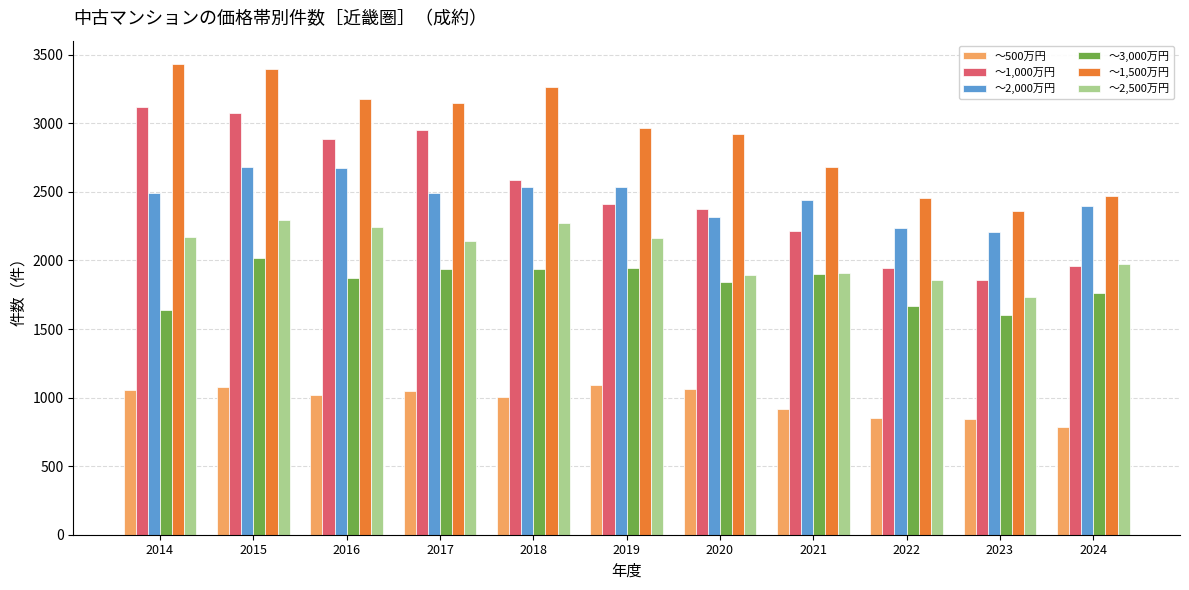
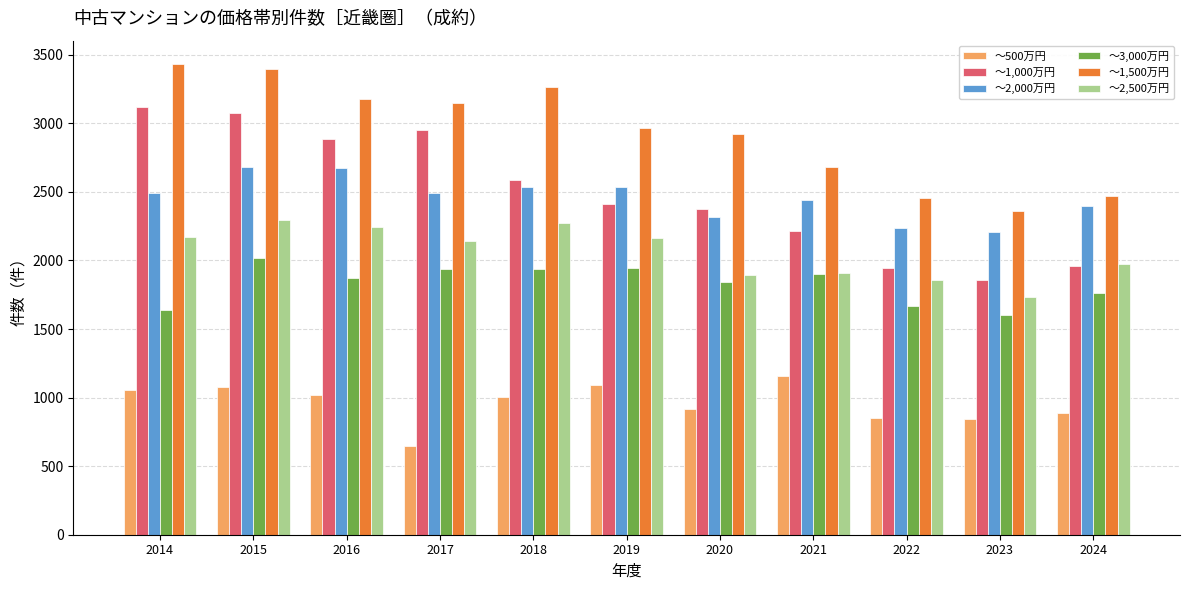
  {
    "～500万円": {
      "2014": 1050,
      "2015": 1080,
      "2016": 1020,
-     "2017": 1050,
+     "2017": 650,
      "2018": 1010,
      "2019": 1090,
-     "2020": 1060,
-     "2021": 920,
+     "2020": 920,
+     "2021": 1160,
      "2022": 850,
      "2023": 840,
-     "2024": 780
+     "2024": 890
    },
    "～1,000万円": {
      "2014": 3120,
      "2015": 3070,
      "2016": 2890,
      "2017": 2950,
      "2018": 2590,
      "2019": 2410,
      "2020": 2370,
      "2021": 2220,
      "2022": 1940,
      "2023": 1860,
      "2024": 1960
    },
    "～2,000万円": {
      "2014": 2500,
      "2015": 2680,
      "2016": 2670,
      "2017": 2490,
      "2018": 2540,
      "2019": 2540,
      "2020": 2320,
      "2021": 2440,
      "2022": 2240,
      "2023": 2210,
      "2024": 2400
    },
    "～3,000万円": {
      "2014": 1640,
      "2015": 2020,
      "2016": 1880,
      "2017": 1940,
      "2018": 1940,
      "2019": 1950,
      "2020": 1850,
      "2021": 1900,
      "2022": 1670,
      "2023": 1600,
      "2024": 1760
    },
    "～1,500万円": {
      "2014": 3430,
      "2015": 3400,
      "2016": 3170,
      "2017": 3150,
      "2018": 3270,
      "2019": 2970,
      "2020": 2930,
      "2021": 2680,
      "2022": 2460,
      "2023": 2360,
      "2024": 2470
    },
    "～2,500万円": {
      "2014": 2170,
      "2015": 2300,
      "2016": 2240,
      "2017": 2140,
      "2018": 2270,
      "2019": 2170,
      "2020": 1900,
      "2021": 1910,
      "2022": 1850,
      "2023": 1740,
      "2024": 1970
    }
  }
